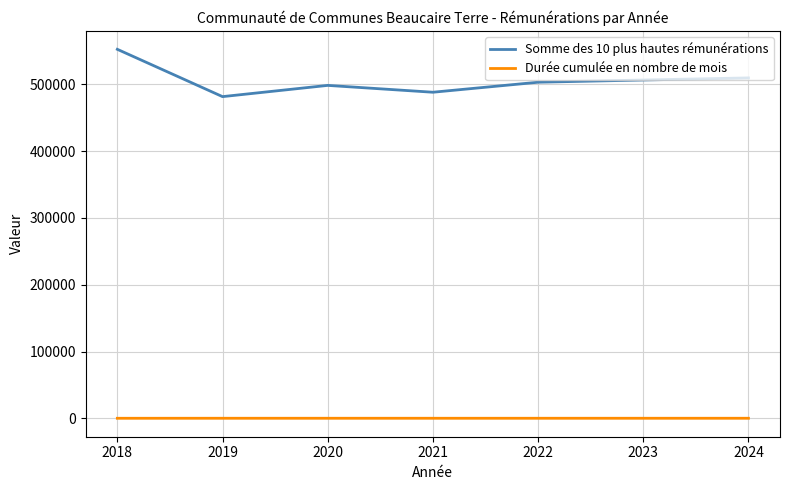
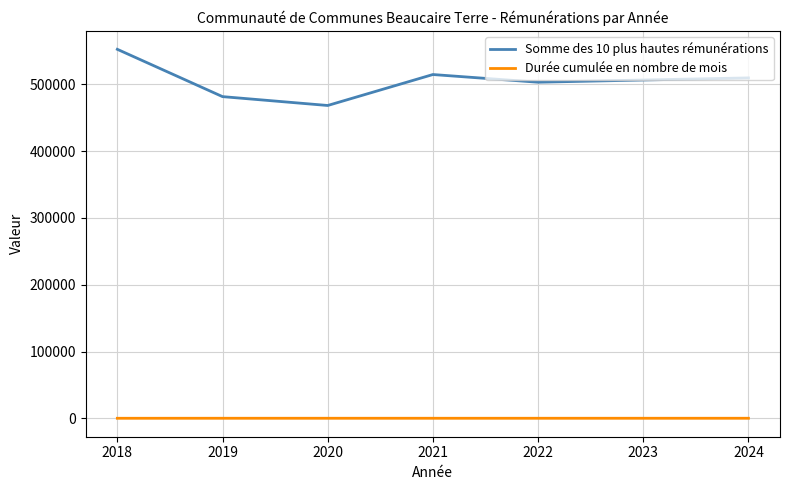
  {
    "Somme des 10 plus hautes rémunérations": {
      "2018": 550000,
      "2019": 480000,
-     "2020": 500000,
-     "2021": 490000,
+     "2020": 470000,
+     "2021": 510000,
      "2022": 500000
    },
    "Durée cumulée en nombre de mois": {
      "2018": 0,
      "2019": 0,
      "2020": 0,
      "2021": 0,
      "2022": 0,
      "2023": 0,
      "2024": 0
    }
  }
